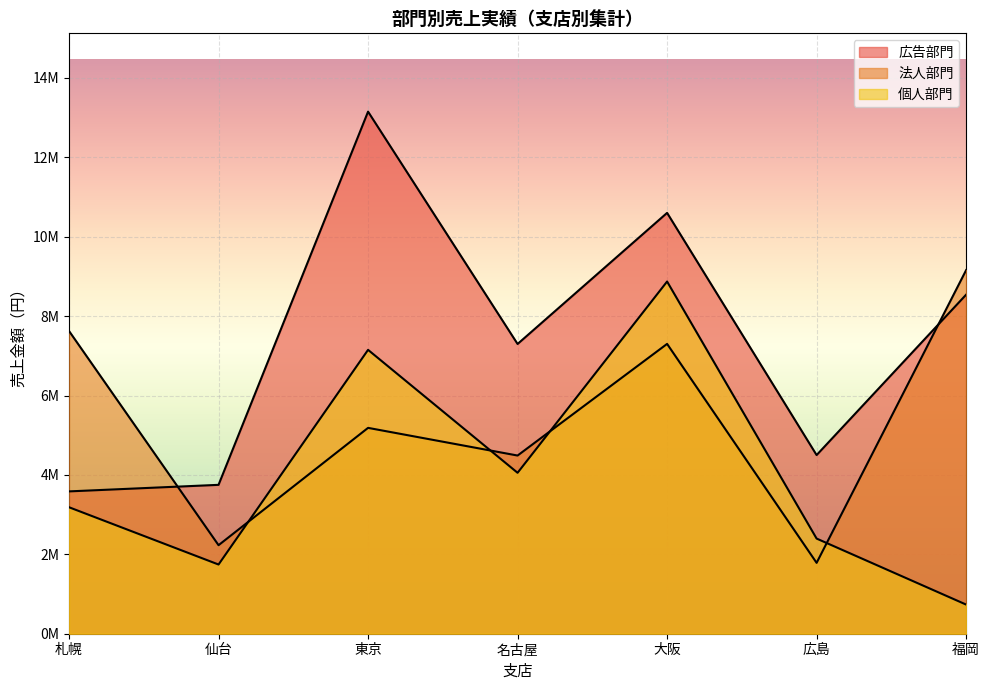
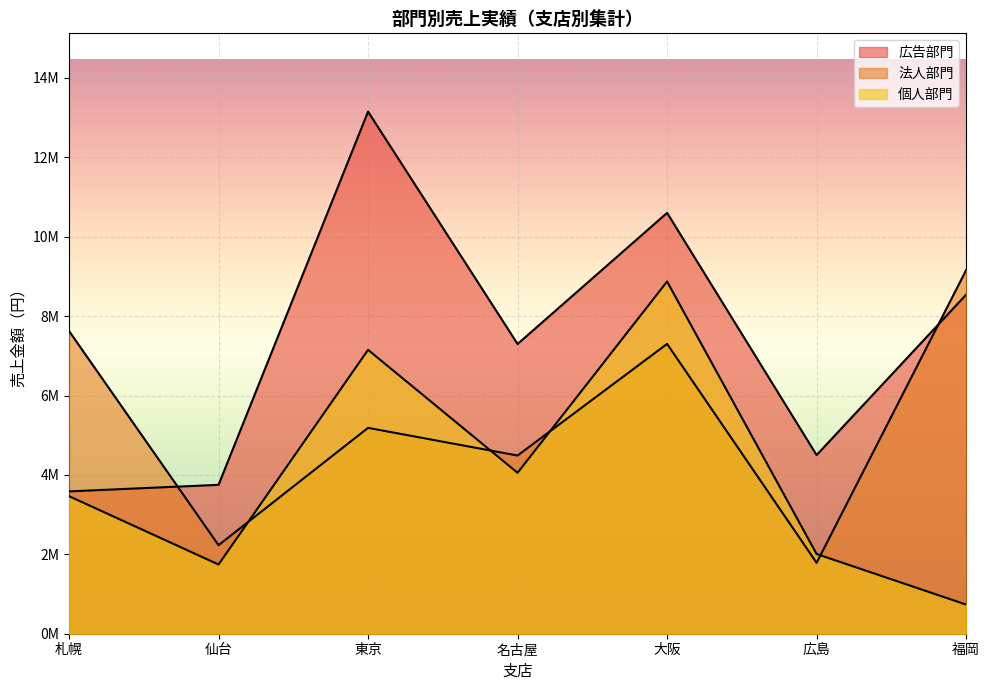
  {
    "個人部門": {
-     "札幌": 3200000,
+     "札幌": 3500000,
      "仙台": 1700000,
      "東京": 7200000,
      "名古屋": 4100000,
      "大阪": 8900000,
-     "広島": 2400000,
+     "広島": 2000000,
      "福岡": 700000
    }
  }
